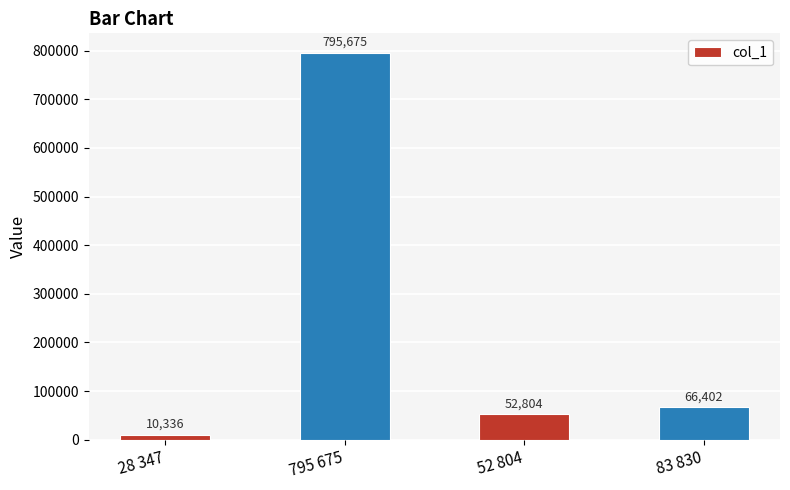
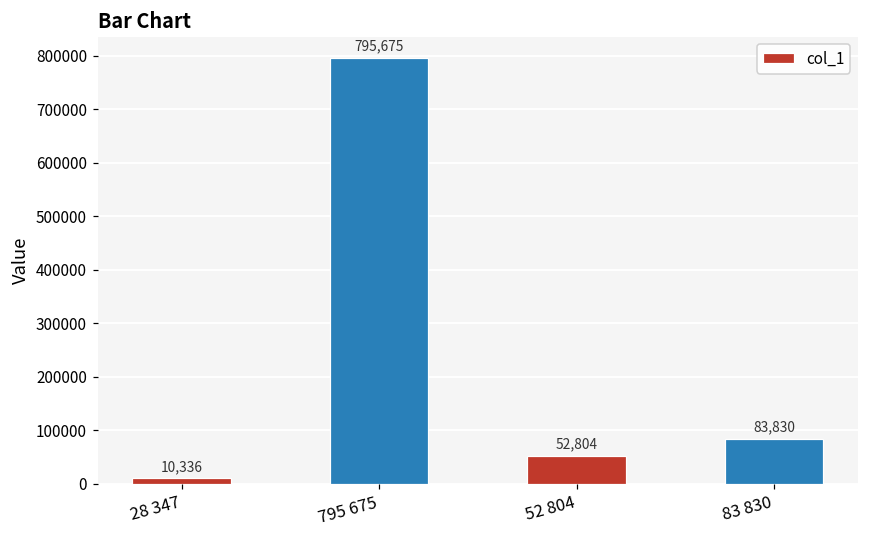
  {
    "28 347": "10,336",
    "795 675": "795,675",
    "52 804": "52,804",
-   "83 830": "66,402"
+   "83 830": "83,830"
  }
